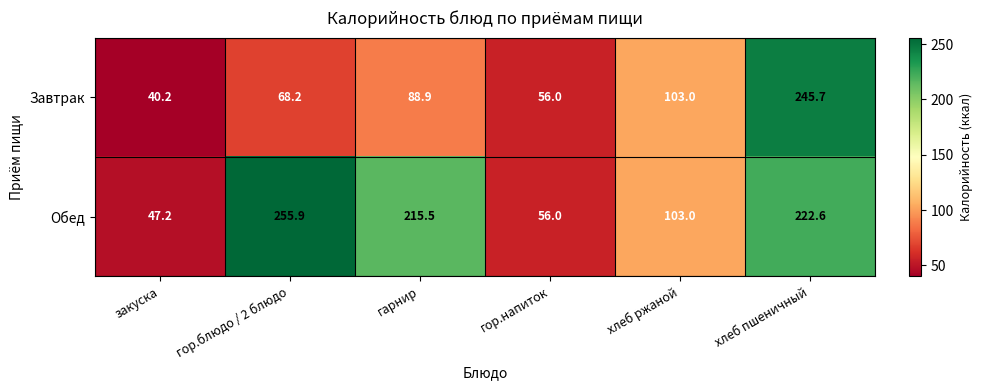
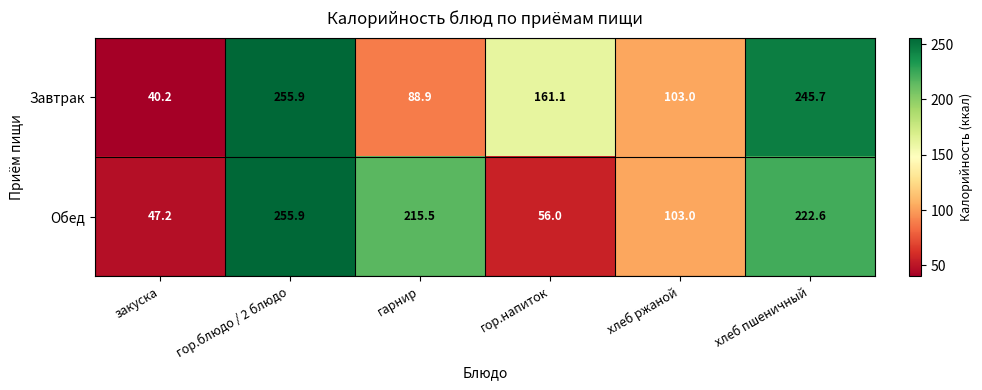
  {
    "Завтрак": {
      "закуска": 40.2,
-     "гор.блюдо / 2 блюдо": 68.2,
+     "гор.блюдо / 2 блюдо": 255.9,
      "гарнир": 88.9,
-     "гор.напиток": 56.0,
+     "гор.напиток": 161.1,
      "хлеб ржаной": 103.0,
      "хлеб пшеничный": 245.7
    },
    "Обед": {
      "закуска": 47.2,
      "гор.блюдо / 2 блюдо": 255.9,
      "гарнир": 215.5,
      "гор.напиток": 56.0,
      "хлеб ржаной": 103.0,
      "хлеб пшеничный": 222.6
    }
  }
